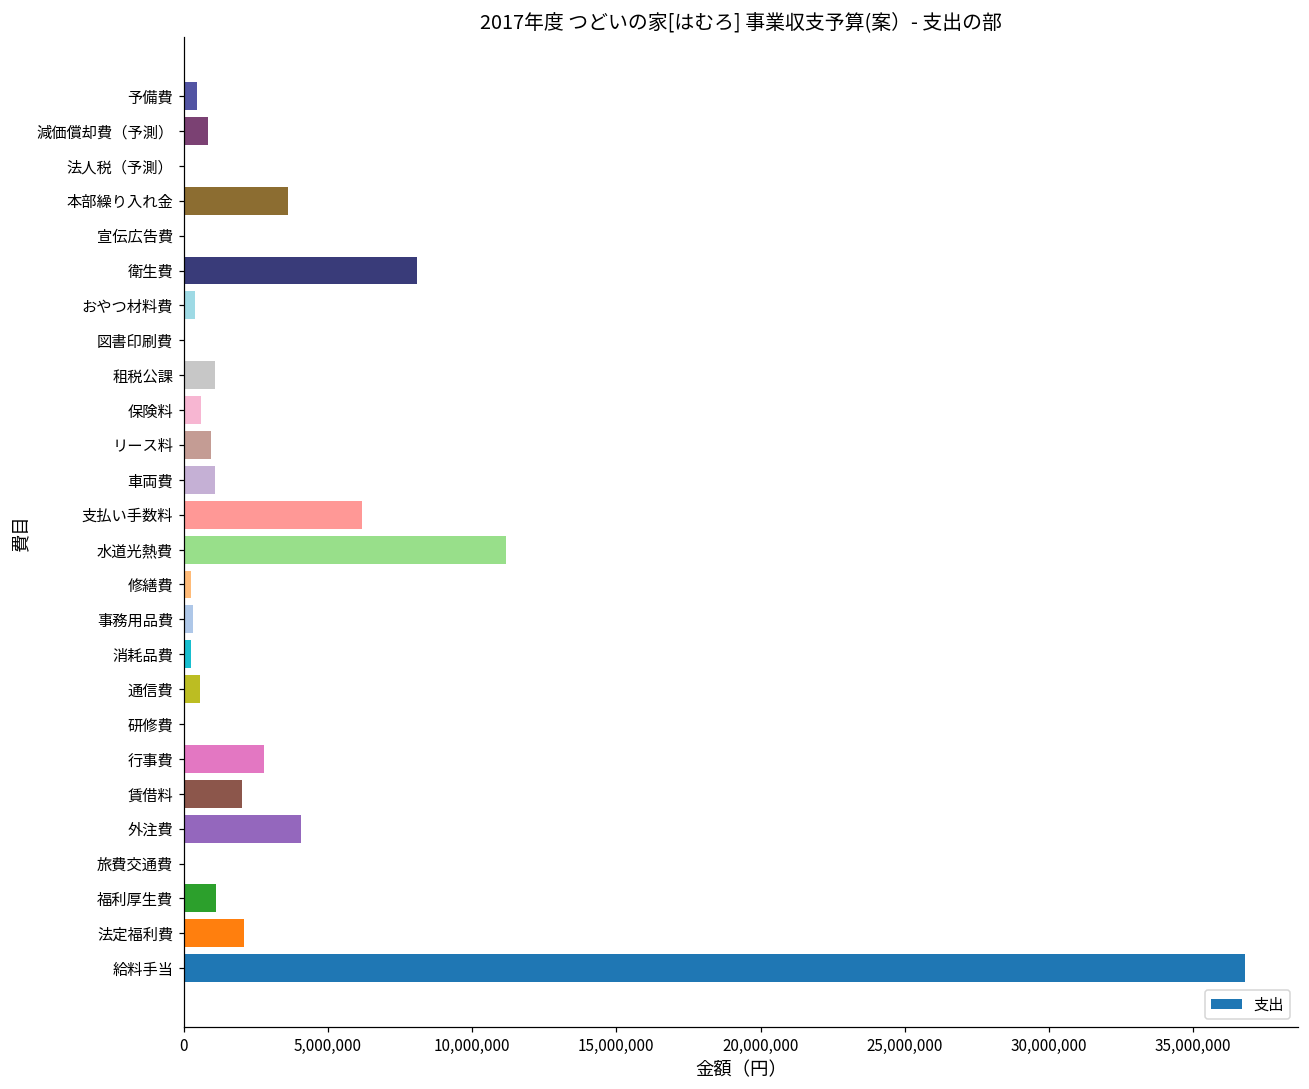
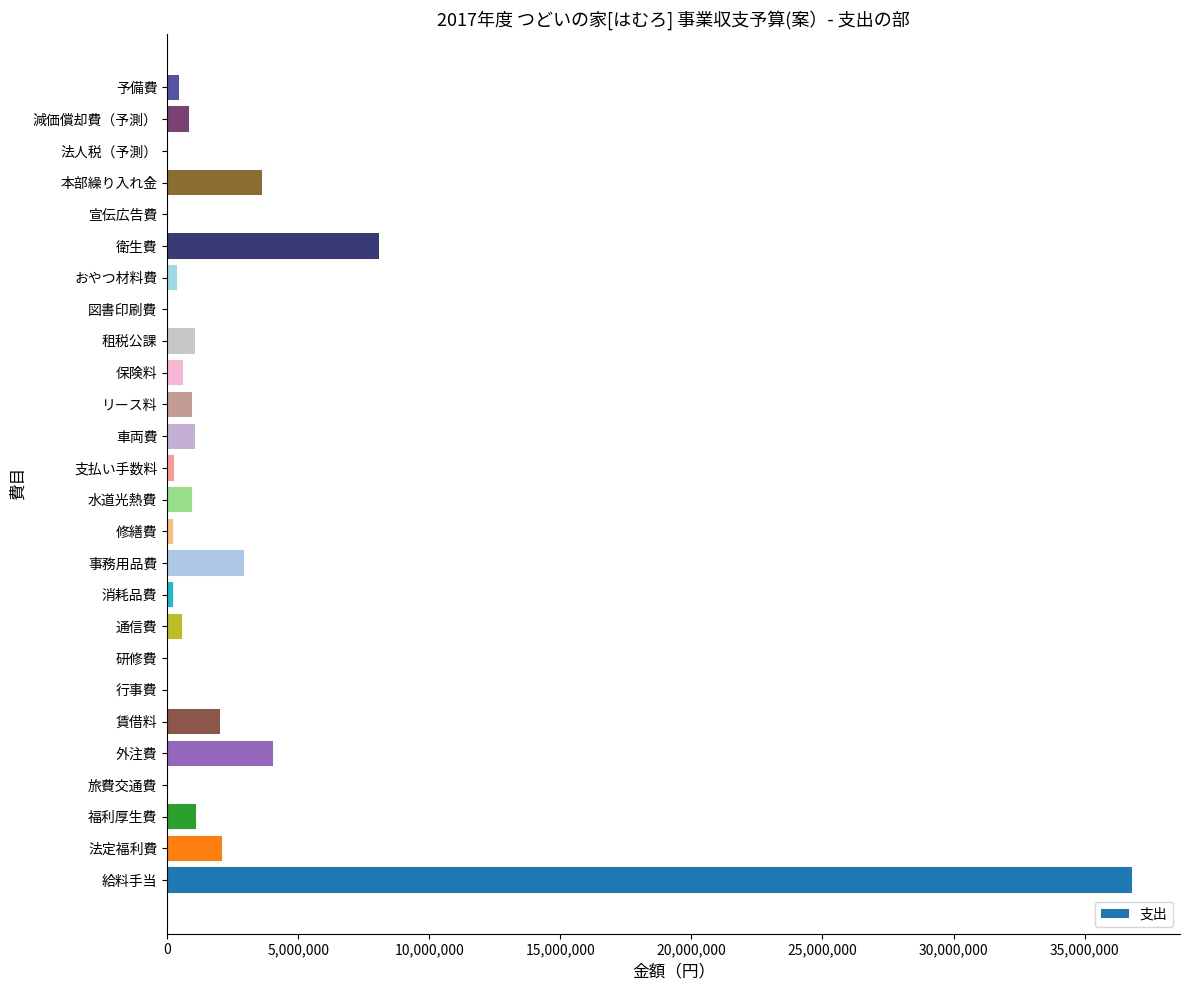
  {
    "予備費": "500,000",
    "減価償却費（予測）": "800,000",
    "法人税（予測）": "0",
    "本部繰り入れ金": "3,600,000",
    "衛生費": "8,100,000",
    "おやつ材料費": "400,000",
    "租税公課": "1,100,000",
    "保険料": "600,000",
    "リース料": "900,000",
    "車両費": "1,100,000",
-   "支払い手数料": "6,200,000",
-   "水道光熱費": "11,200,000",
+   "支払い手数料": "300,000",
+   "水道光熱費": "1,000,000",
    "修繕費": "200,000",
-   "事務用品費": "300,000",
+   "事務用品費": "2,900,000",
    "消耗品費": "200,000",
    "通信費": "600,000",
-   "行事費": "2,800,000",
+   "行事費": "0",
    "賃借料": "2,000,000",
    "外注費": "4,100,000",
    "福利厚生費": "1,100,000",
    "法定福利費": "2,100,000",
    "給料手当": "36,800,000"
  }
